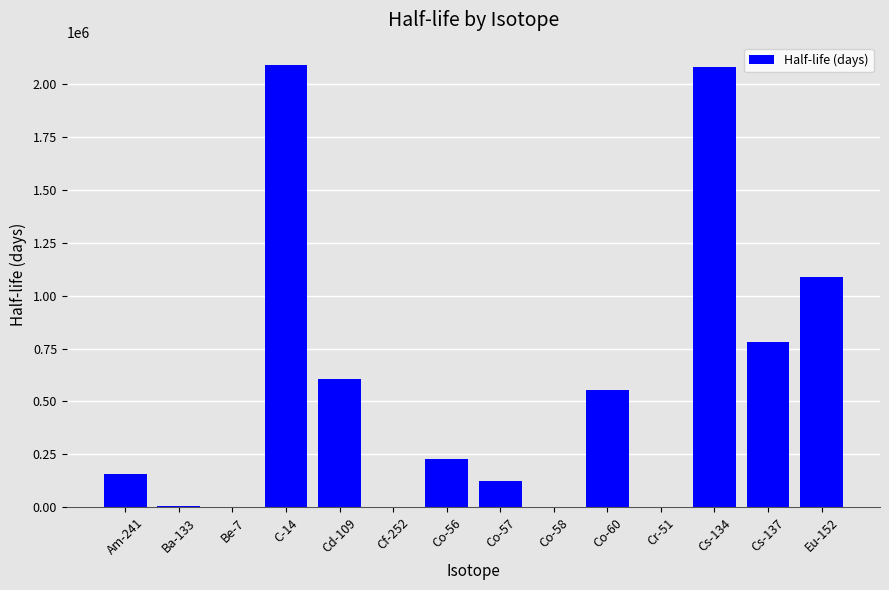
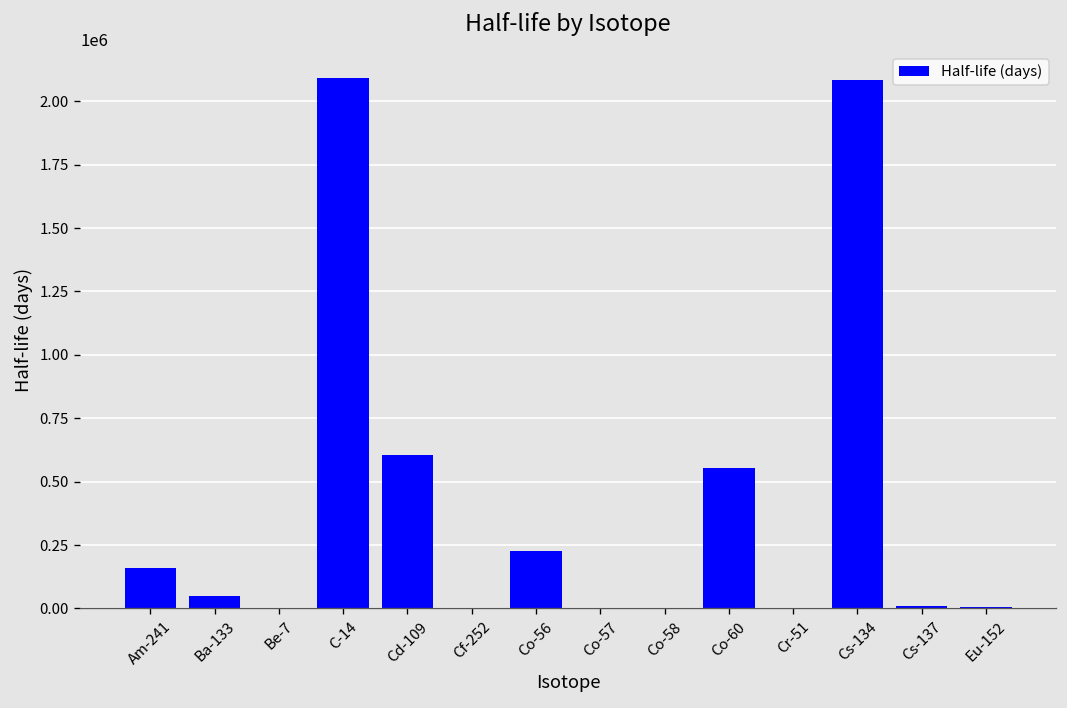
  {
    "Am-241": 160000,
-   "Ba-133": 0,
+   "Ba-133": 50000,
    "C-14": 2090000,
    "Cd-109": 600000,
    "Co-56": 230000,
-   "Co-57": 120000,
+   "Co-57": 0,
    "Co-60": 550000,
    "Cs-134": 2080000,
-   "Cs-137": 780000,
-   "Eu-152": 1090000
+   "Cs-137": 10000,
+   "Eu-152": 0
  }
